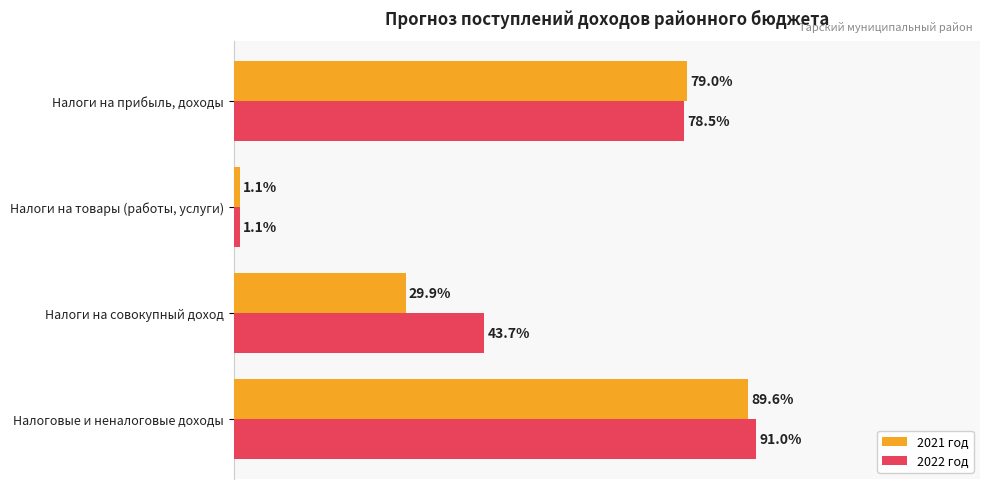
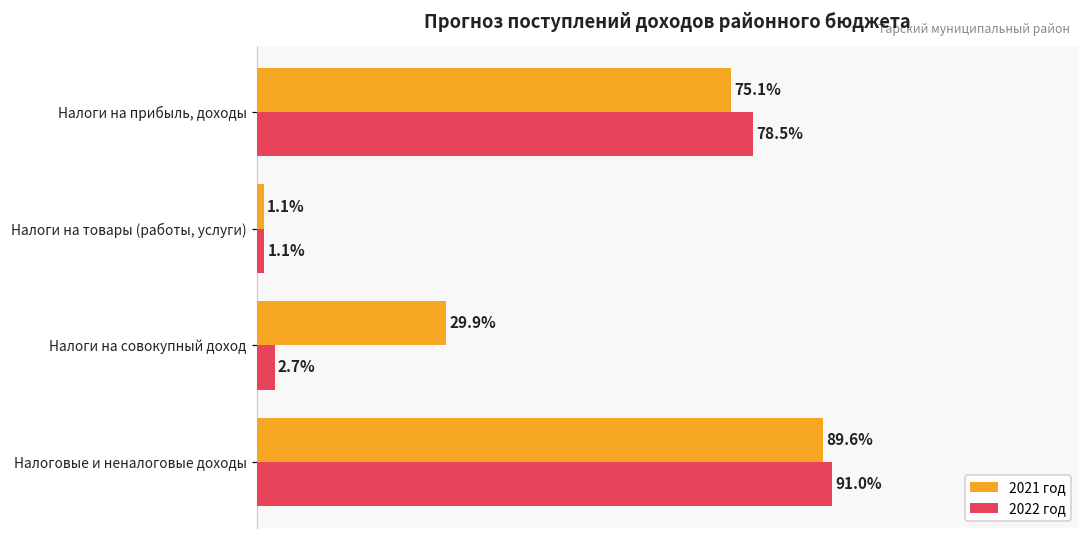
  {
    "2021 год": {
-     "Налоги на прибыль, доходы": "79.0%",
+     "Налоги на прибыль, доходы": "75.1%",
      "Налоги на товары (работы, услуги)": "1.1%",
      "Налоги на совокупный доход": "29.9%",
      "Налоговые и неналоговые доходы": "89.6%"
    },
    "2022 год": {
      "Налоги на прибыль, доходы": "78.5%",
      "Налоги на товары (работы, услуги)": "1.1%",
-     "Налоги на совокупный доход": "43.7%",
+     "Налоги на совокупный доход": "2.7%",
      "Налоговые и неналоговые доходы": "91.0%"
    }
  }
